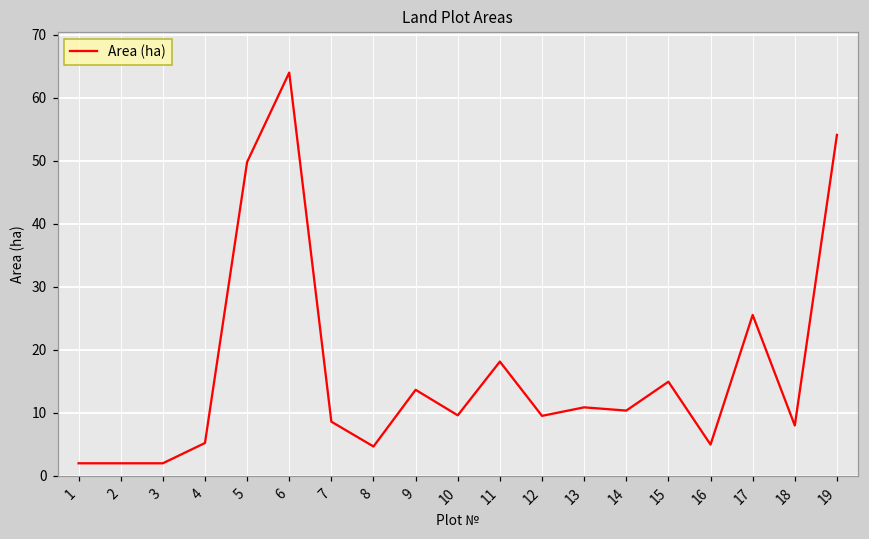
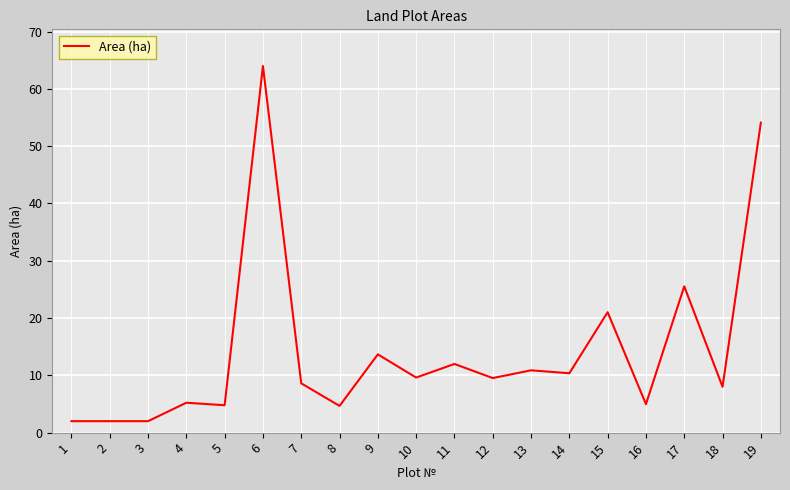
  {
    "1": 2,
    "2": 2,
    "3": 2,
    "4": 5,
-   "5": 50,
+   "5": 5,
    "6": 64,
    "7": 9,
    "8": 5,
    "9": 14,
    "10": 10,
-   "11": 18,
+   "11": 12,
    "12": 10,
    "13": 11,
    "14": 10,
-   "15": 15,
+   "15": 21,
    "16": 5,
    "17": 26,
    "18": 8,
    "19": 54
  }
